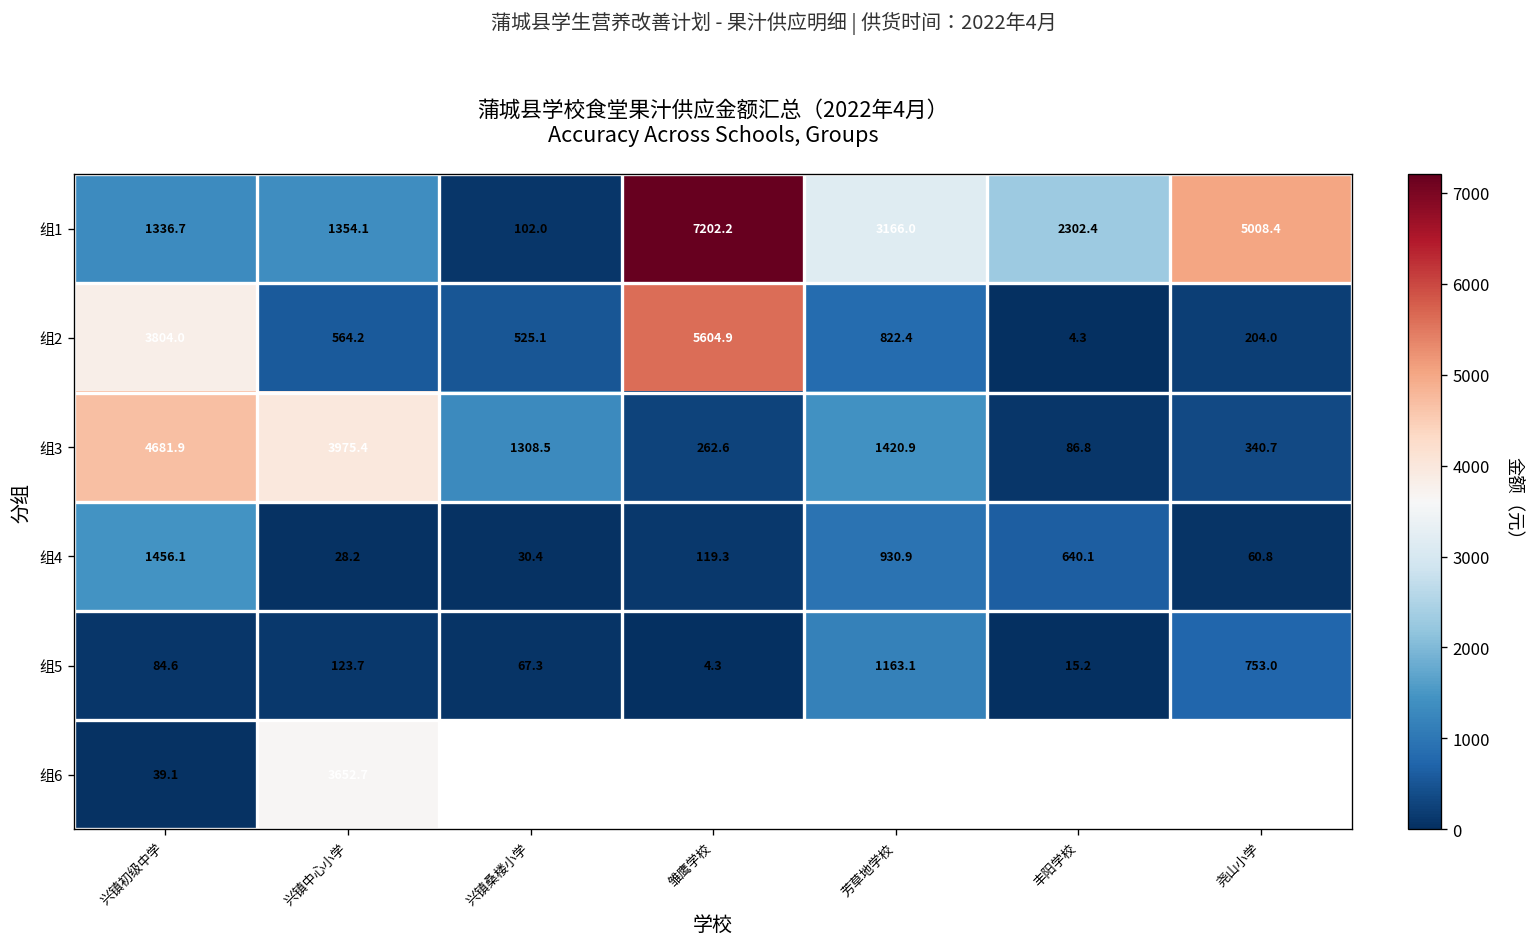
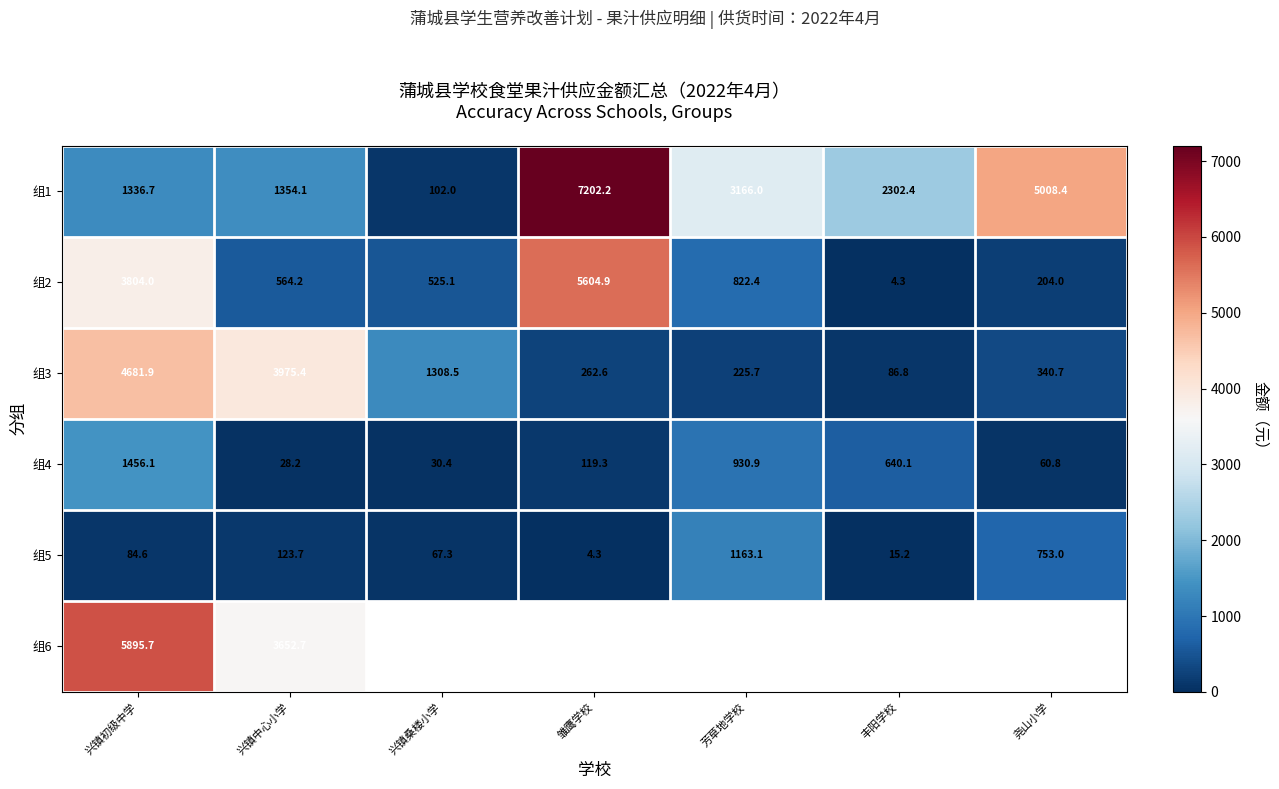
  {
    "组1": {
      "兴镇初级中学": 1336.7,
      "兴镇中心小学": 1354.1,
      "兴镇桑楼小学": 102.0,
      "雏鹰学校": 7202.2,
      "丰阳学校": 2302.4,
      "尧山小学": 5008.4
    },
    "组2": {
      "兴镇中心小学": 564.2,
      "兴镇桑楼小学": 525.1,
      "雏鹰学校": 5604.9,
      "芳草地学校": 822.4,
      "丰阳学校": 4.3,
      "尧山小学": 204.0
    },
    "组3": {
      "兴镇初级中学": 4681.9,
      "兴镇桑楼小学": 1308.5,
      "雏鹰学校": 262.6,
-     "芳草地学校": 1420.9,
+     "芳草地学校": 225.7,
      "丰阳学校": 86.8,
      "尧山小学": 340.7
    },
    "组4": {
      "兴镇初级中学": 1456.1,
      "兴镇中心小学": 28.2,
      "兴镇桑楼小学": 30.4,
      "雏鹰学校": 119.3,
      "芳草地学校": 930.9,
      "丰阳学校": 640.1,
      "尧山小学": 60.8
    },
    "组5": {
      "兴镇初级中学": 84.6,
      "兴镇中心小学": 123.7,
      "兴镇桑楼小学": 67.3,
      "雏鹰学校": 4.3,
      "芳草地学校": 1163.1,
      "丰阳学校": 15.2,
      "尧山小学": 753.0
    },
    "组6": {
-     "兴镇初级中学": 39.1
+     "兴镇初级中学": 5895.7
    }
  }
